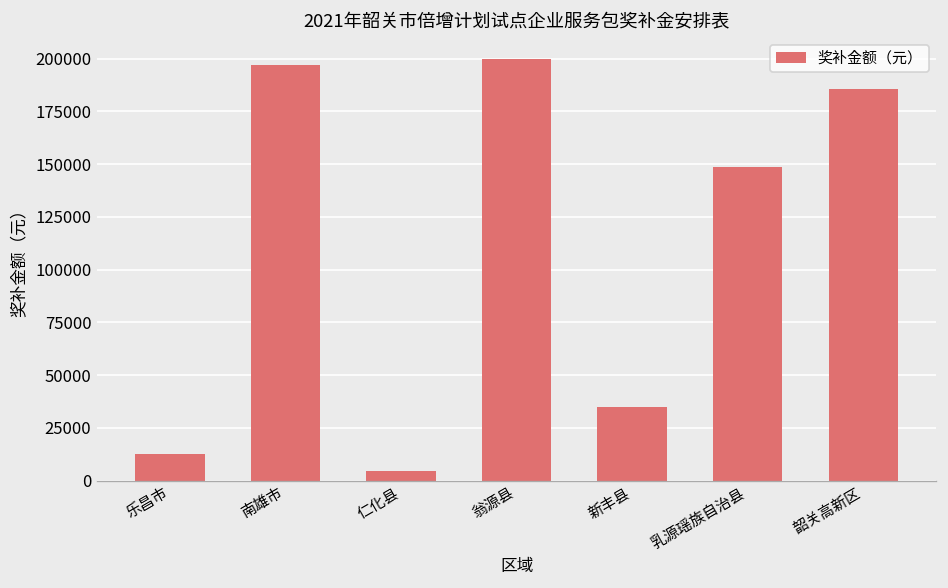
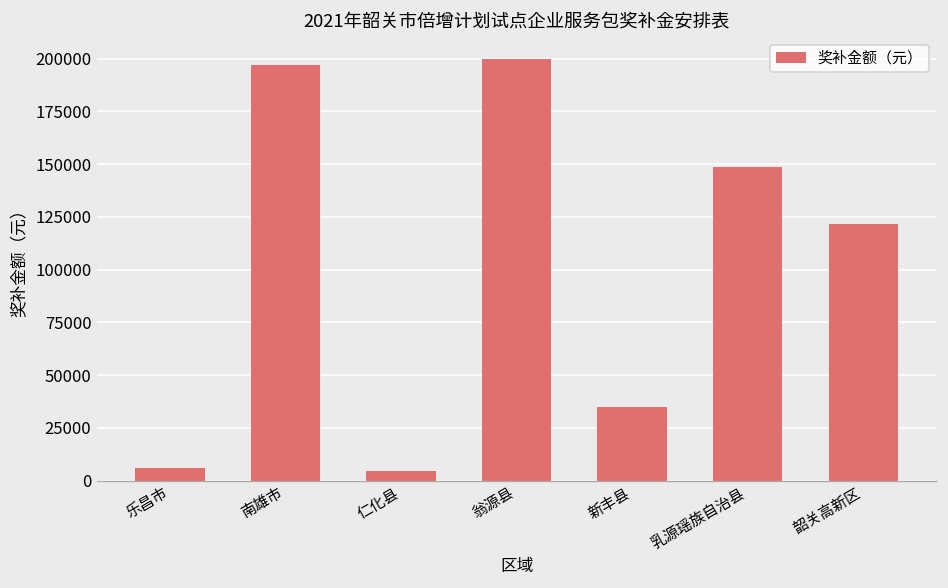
  {
-   "乐昌市": 13000,
+   "乐昌市": 6000,
    "南雄市": 197000,
    "仁化县": 4000,
    "翁源县": 200000,
    "新丰县": 35000,
    "乳源瑶族自治县": 148000,
-   "韶关高新区": 186000
+   "韶关高新区": 122000
  }
